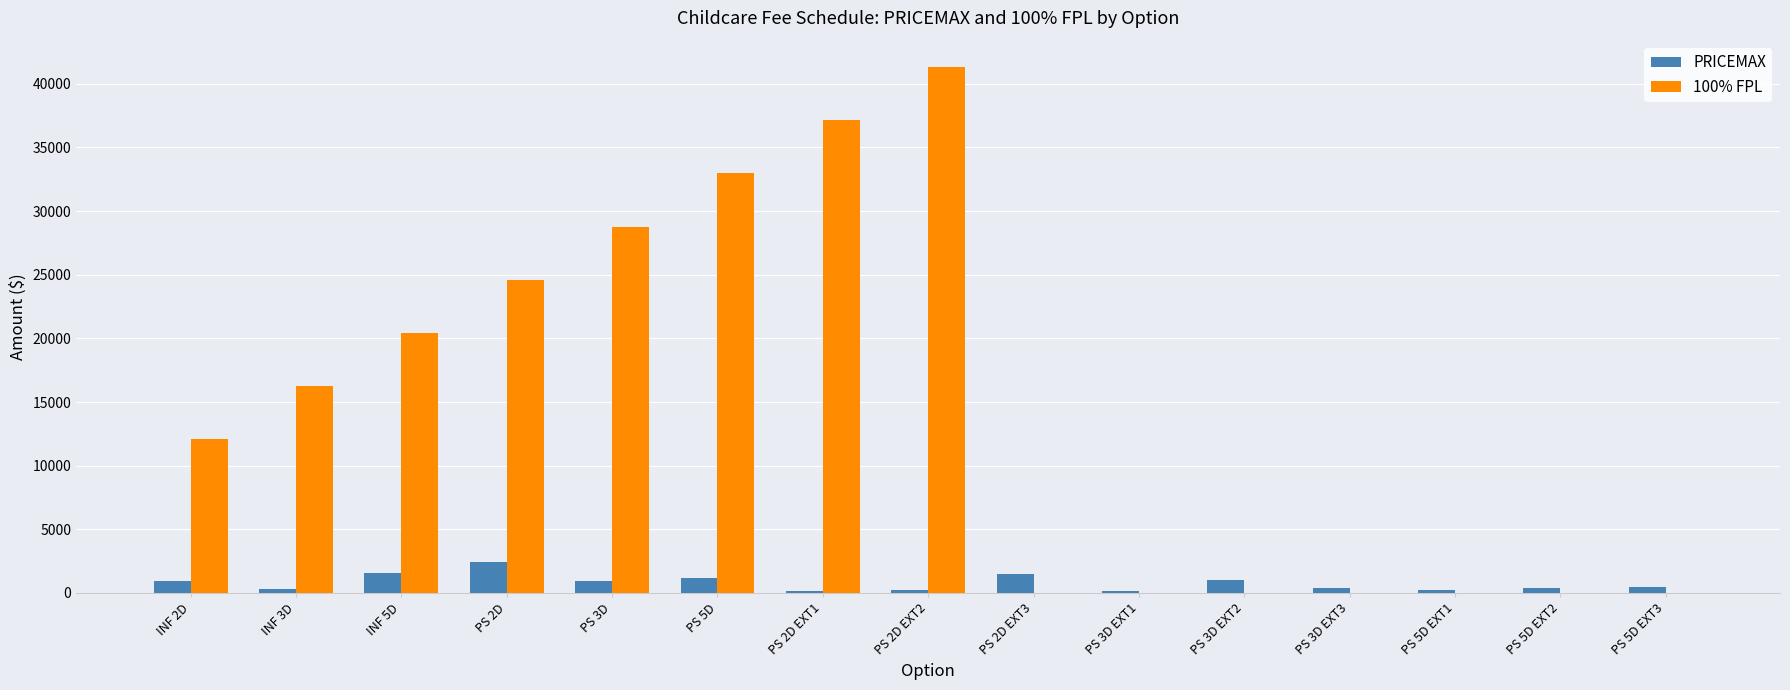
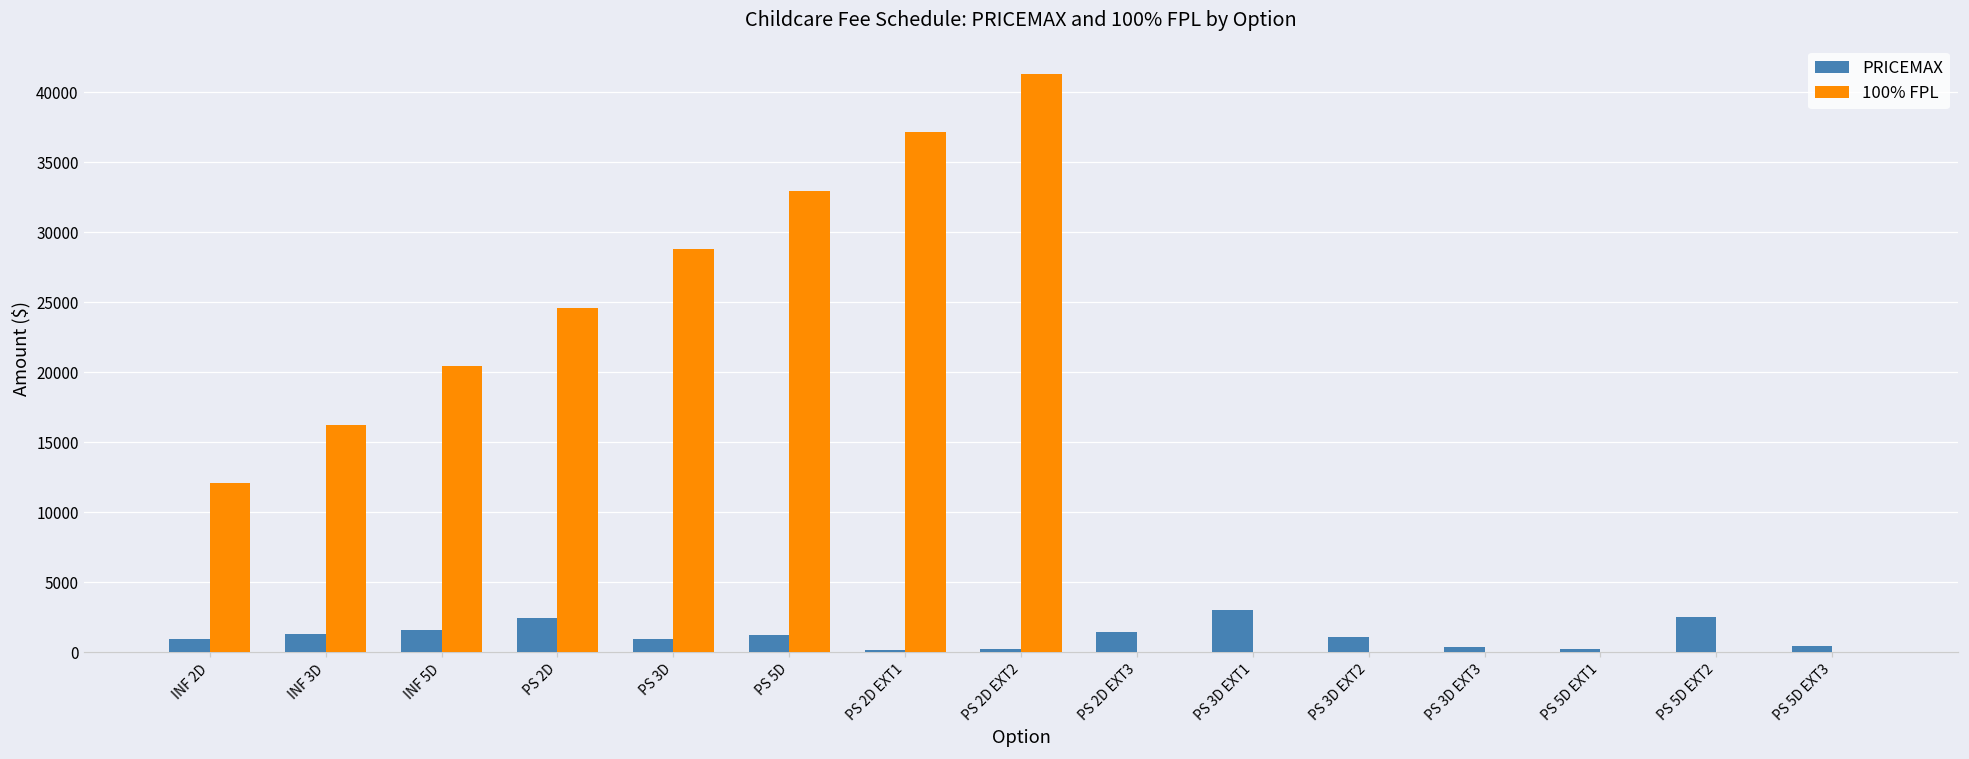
  {
    "PRICEMAX": {
      "INF 2D": 1000,
-     "INF 3D": 300,
+     "INF 3D": 1300,
      "INF 5D": 1600,
      "PS 2D": 2400,
      "PS 3D": 1000,
      "PS 5D": 1200,
      "PS 2D EXT2": 200,
      "PS 2D EXT3": 1500,
-     "PS 3D EXT1": 200,
+     "PS 3D EXT1": 3000,
      "PS 3D EXT2": 1100,
      "PS 3D EXT3": 400,
      "PS 5D EXT1": 200,
-     "PS 5D EXT2": 400,
+     "PS 5D EXT2": 2500,
      "PS 5D EXT3": 500
    },
    "100% FPL": {
      "INF 2D": 12100,
      "INF 3D": 16200,
      "INF 5D": 20400,
      "PS 2D": 24600,
      "PS 3D": 28800,
      "PS 5D": 33000,
      "PS 2D EXT1": 37100,
      "PS 2D EXT2": 41300,
      "PS 2D EXT3": 0,
      "PS 3D EXT1": 0,
      "PS 3D EXT2": 0,
      "PS 3D EXT3": 0,
      "PS 5D EXT1": 0,
      "PS 5D EXT2": 0,
      "PS 5D EXT3": 0
    }
  }
